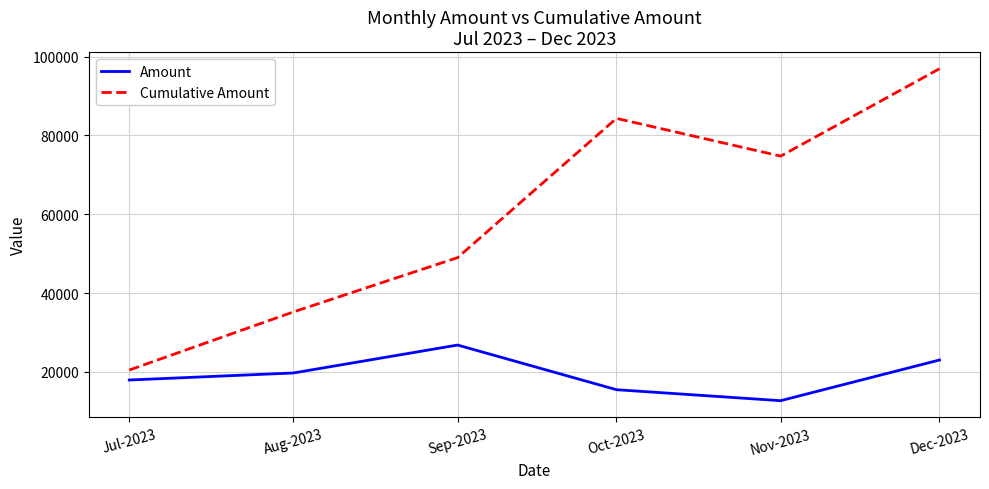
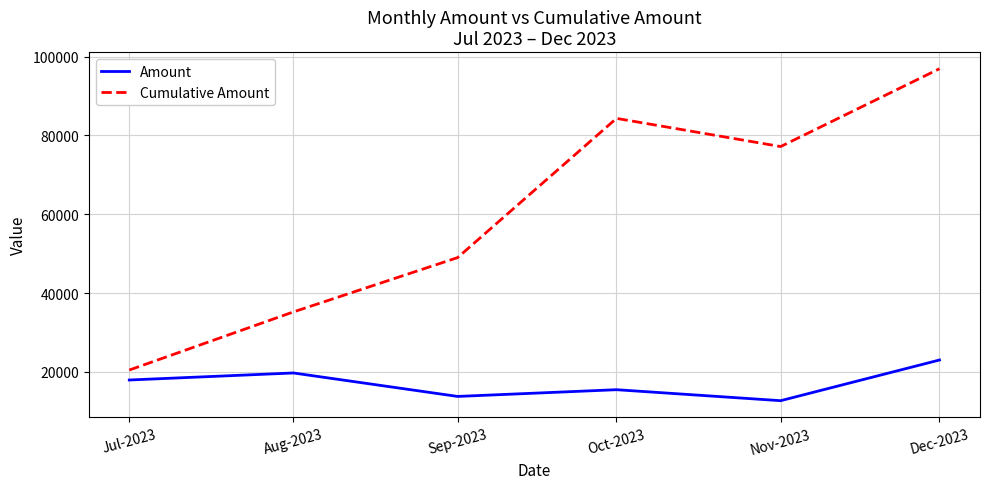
  {
    "Amount": {
      "Jul-2023": 18000,
      "Aug-2023": 20000,
-     "Sep-2023": 27000,
+     "Sep-2023": 14000,
      "Oct-2023": 15000,
      "Nov-2023": 13000,
      "Dec-2023": 23000
    },
    "Cumulative Amount": {
      "Jul-2023": 20000,
      "Aug-2023": 35000,
      "Sep-2023": 49000,
      "Oct-2023": 84000,
-     "Nov-2023": 75000,
+     "Nov-2023": 77000,
      "Dec-2023": 97000
    }
  }
